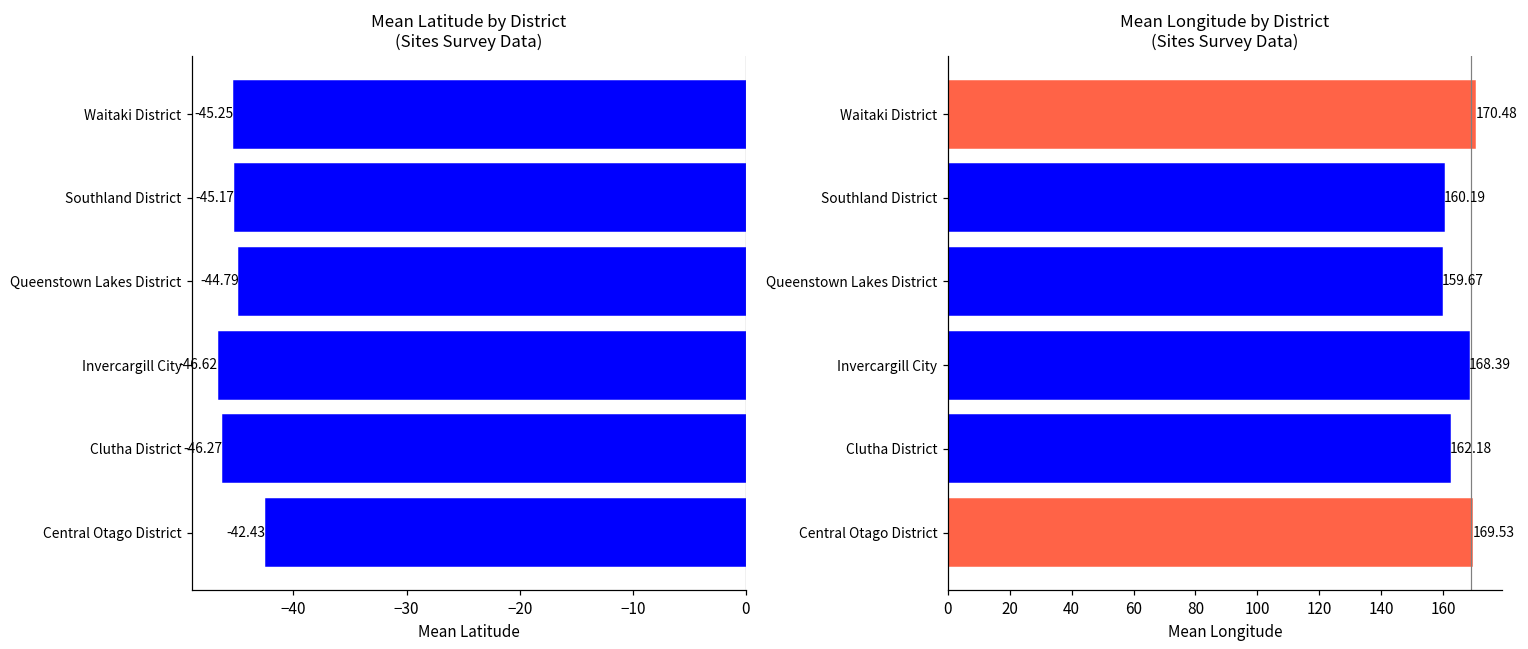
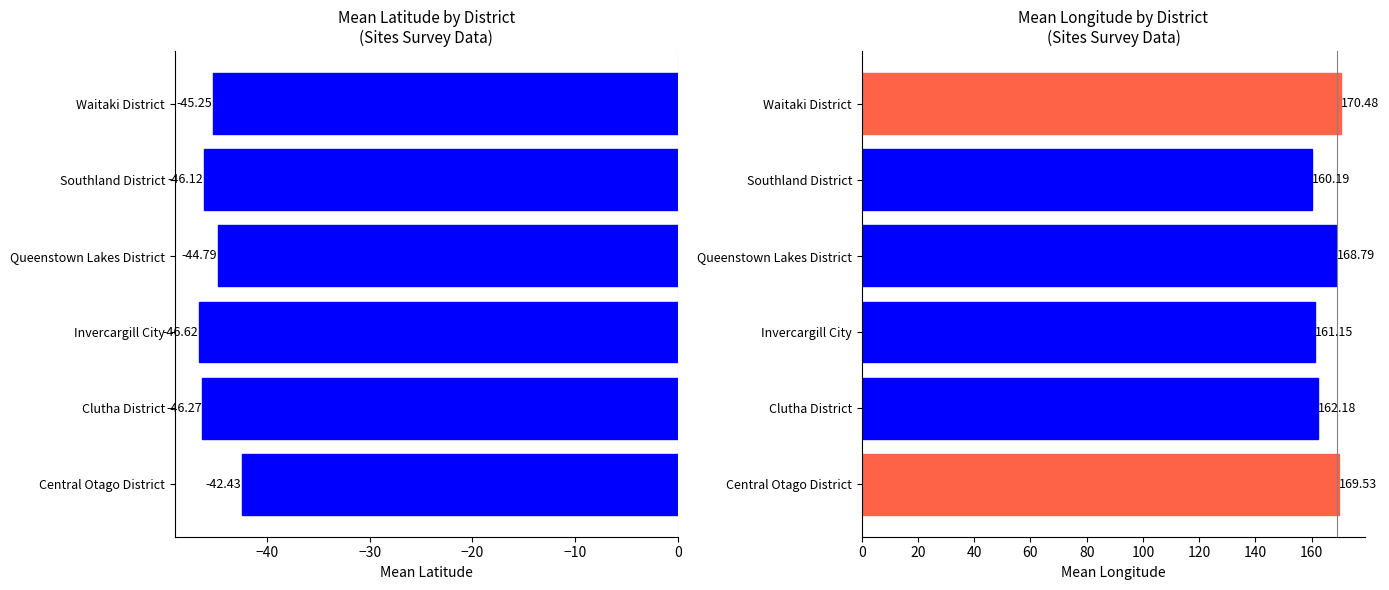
  {
    "Mean Latitude by District (Sites Survey Data)": {
      "Waitaki District": -45.25,
-     "Southland District": -45.17,
+     "Southland District": -46.12,
      "Queenstown Lakes District": -44.79,
      "Invercargill City": -46.62,
      "Clutha District": -46.27,
      "Central Otago District": -42.43
    },
    "Mean Longitude by District (Sites Survey Data)": {
      "Waitaki District": 170.48,
      "Southland District": 160.19,
-     "Queenstown Lakes District": 159.67,
-     "Invercargill City": 168.39,
+     "Queenstown Lakes District": 168.79,
+     "Invercargill City": 161.15,
      "Clutha District": 162.18,
      "Central Otago District": 169.53
    }
  }
